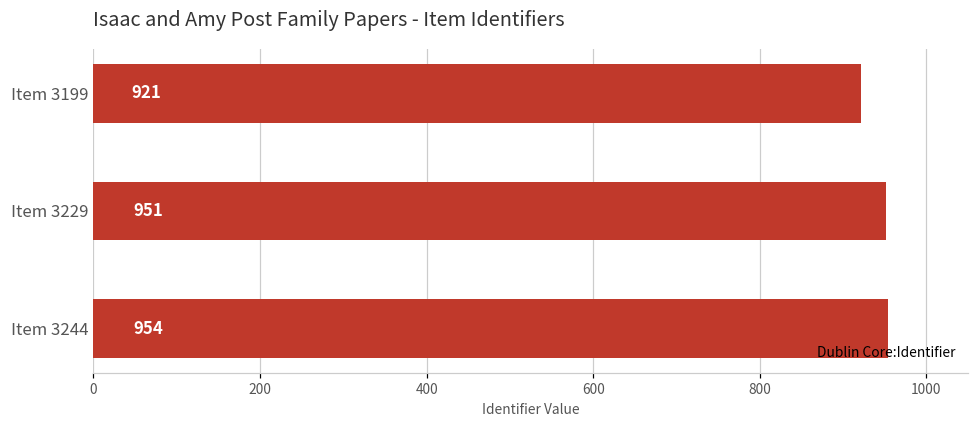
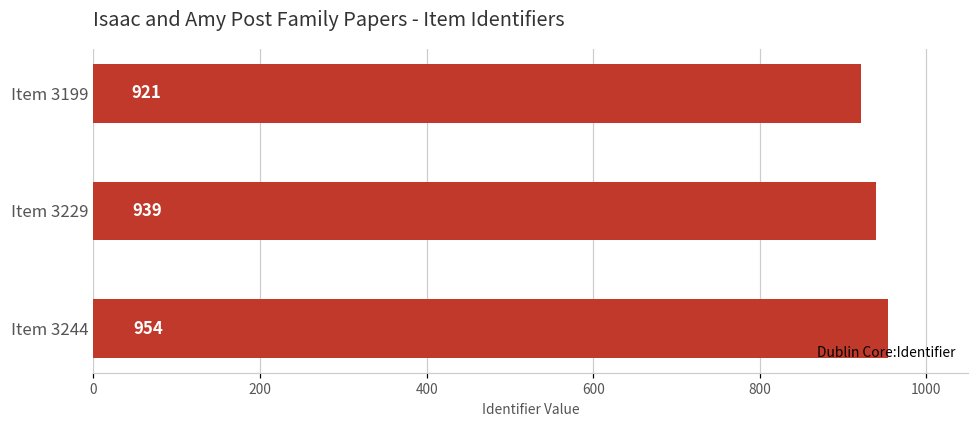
  {
    "Item 3199": 921,
-   "Item 3229": 951,
+   "Item 3229": 939,
    "Item 3244": 954
  }
